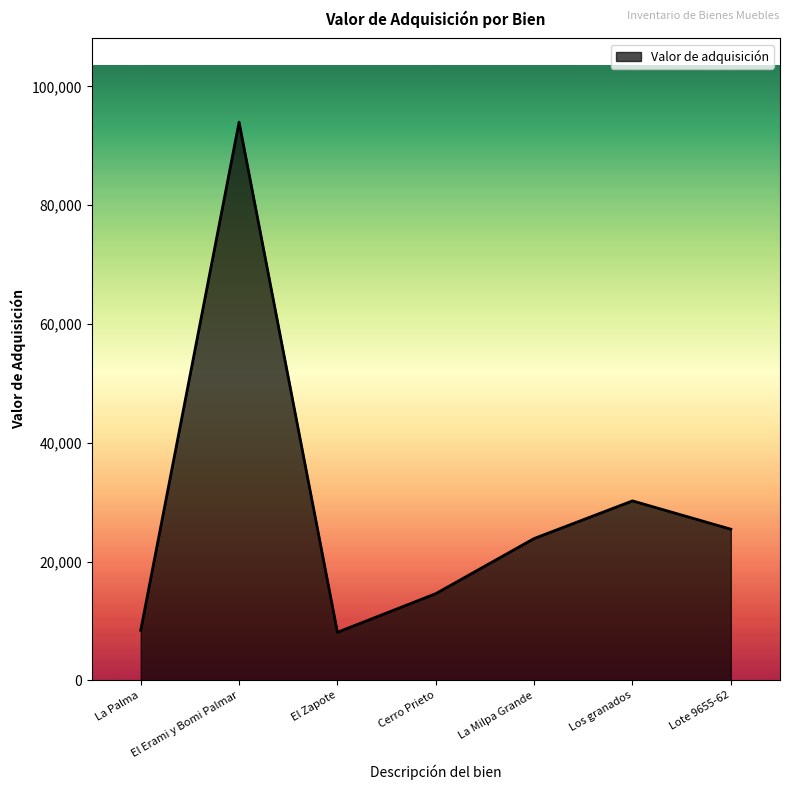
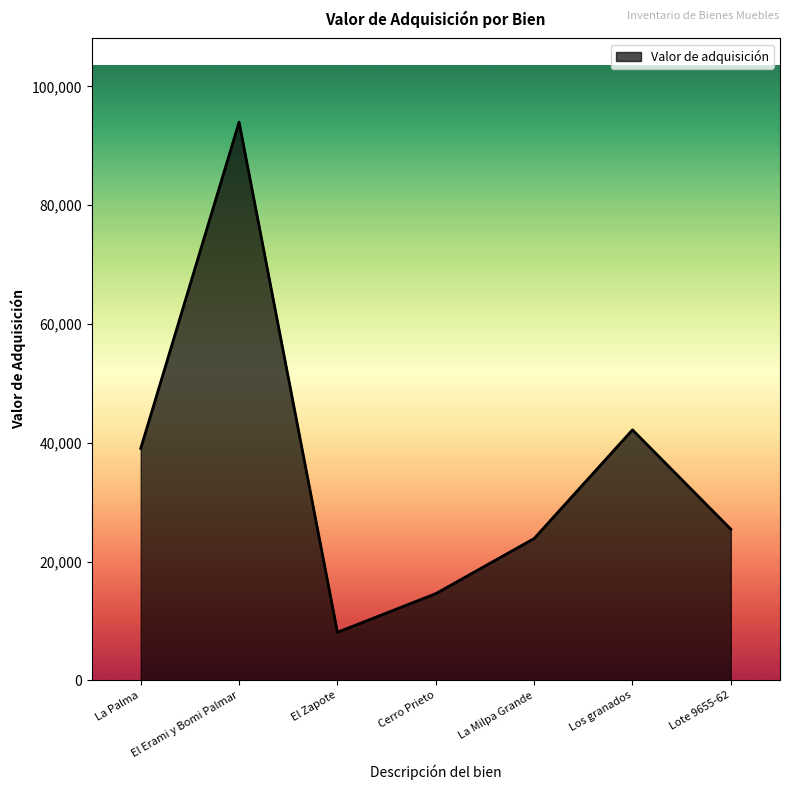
  {
-   "La Palma": "8,000",
+   "La Palma": "39,000",
    "El Erami y Bomi Palmar": "94,000",
    "El Zapote": "8,000",
    "Cerro Prieto": "15,000",
    "La Milpa Grande": "24,000",
-   "Los granados": "30,000",
+   "Los granados": "42,000",
    "Lote 9655-62": "25,000"
  }
